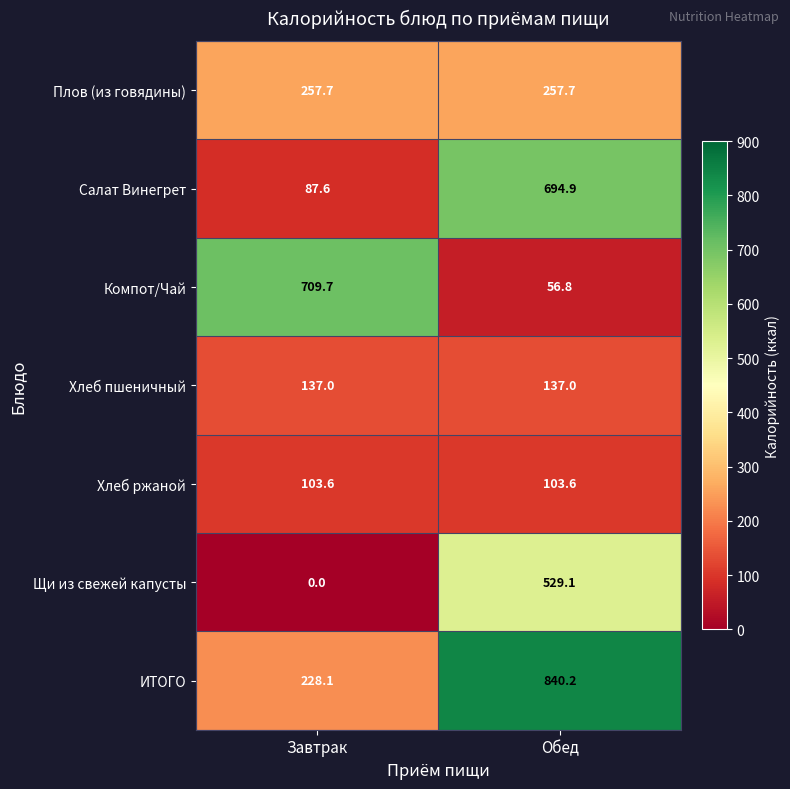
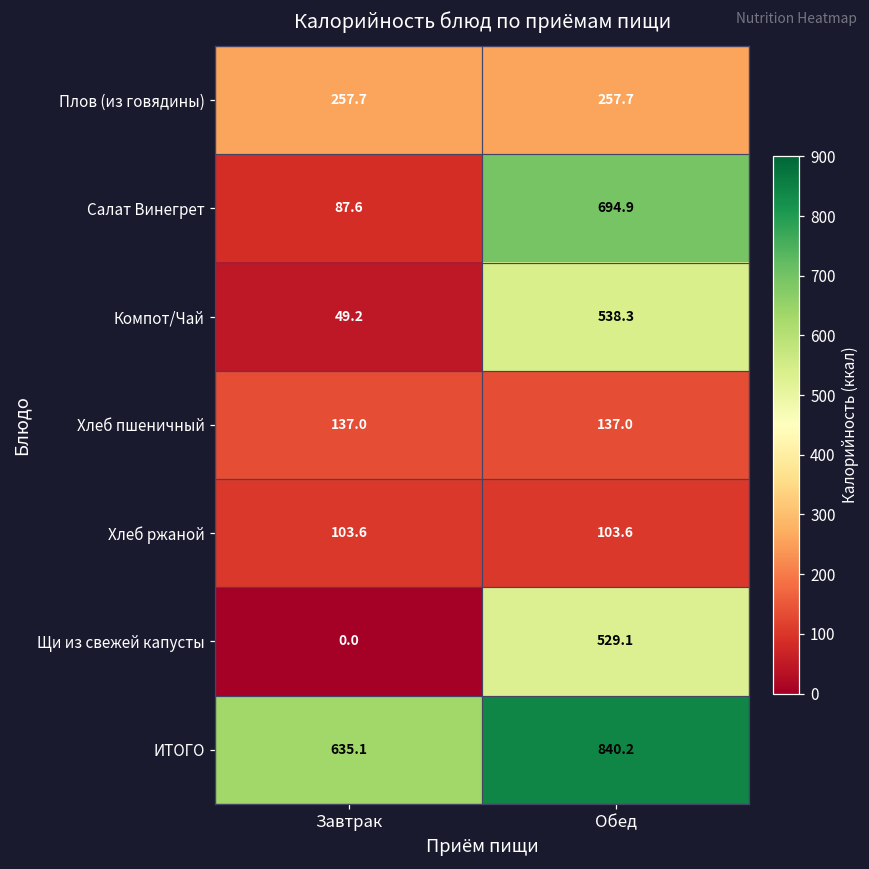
  {
    "Плов (из говядины)": {
      "Завтрак": 257.7,
      "Обед": 257.7
    },
    "Салат Винегрет": {
      "Завтрак": 87.6,
      "Обед": 694.9
    },
    "Компот/Чай": {
-     "Завтрак": 709.7,
-     "Обед": 56.8
+     "Завтрак": 49.2,
+     "Обед": 538.3
    },
    "Хлеб пшеничный": {
      "Завтрак": 137.0,
      "Обед": 137.0
    },
    "Хлеб ржаной": {
      "Завтрак": 103.6,
      "Обед": 103.6
    },
    "Щи из свежей капусты": {
      "Завтрак": 0.0,
      "Обед": 529.1
    },
    "ИТОГО": {
-     "Завтрак": 228.1,
+     "Завтрак": 635.1,
      "Обед": 840.2
    }
  }
